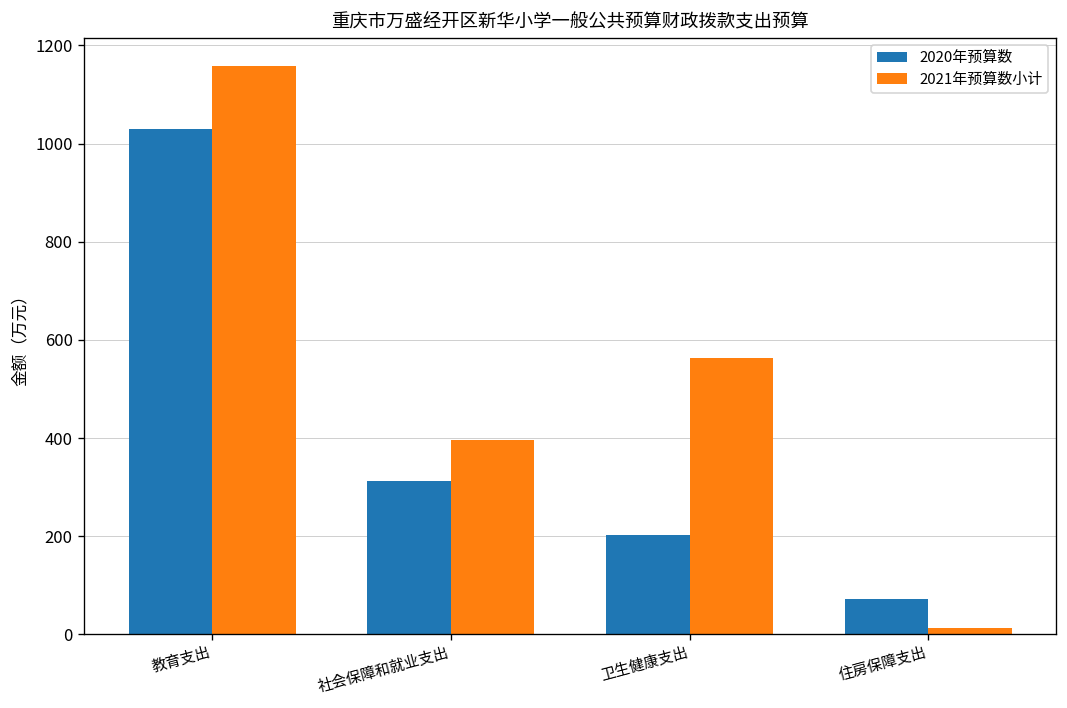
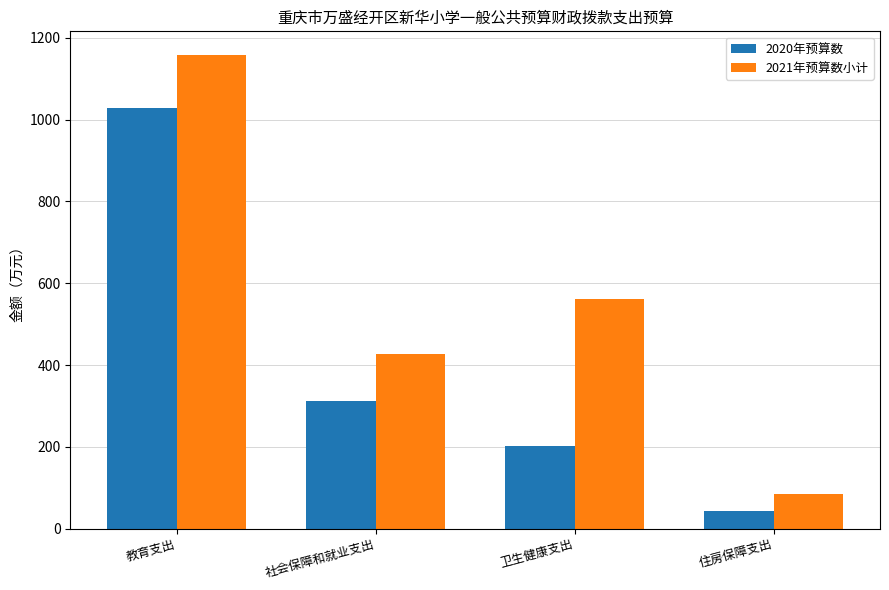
  {
    "2020年预算数": {
      "教育支出": 1030,
      "社会保障和就业支出": 310,
      "卫生健康支出": 200,
-     "住房保障支出": 70
+     "住房保障支出": 40
    },
    "2021年预算数小计": {
      "教育支出": 1160,
-     "社会保障和就业支出": 400,
+     "社会保障和就业支出": 430,
      "卫生健康支出": 560,
-     "住房保障支出": 10
+     "住房保障支出": 80
    }
  }
